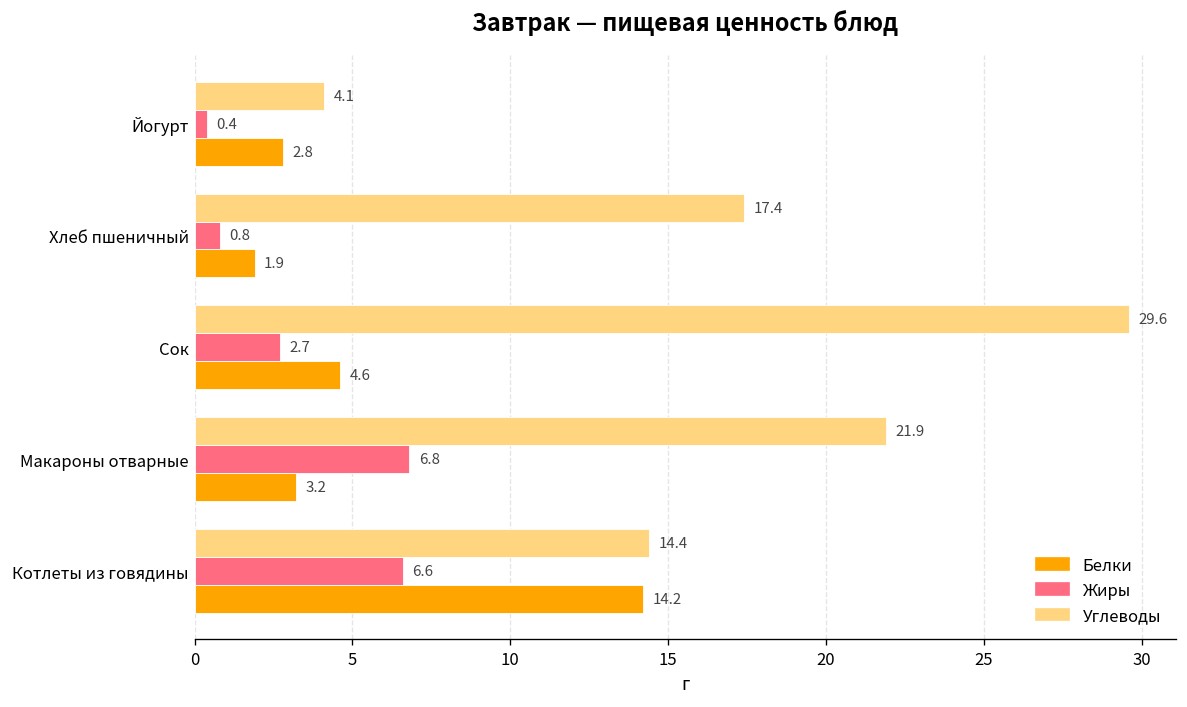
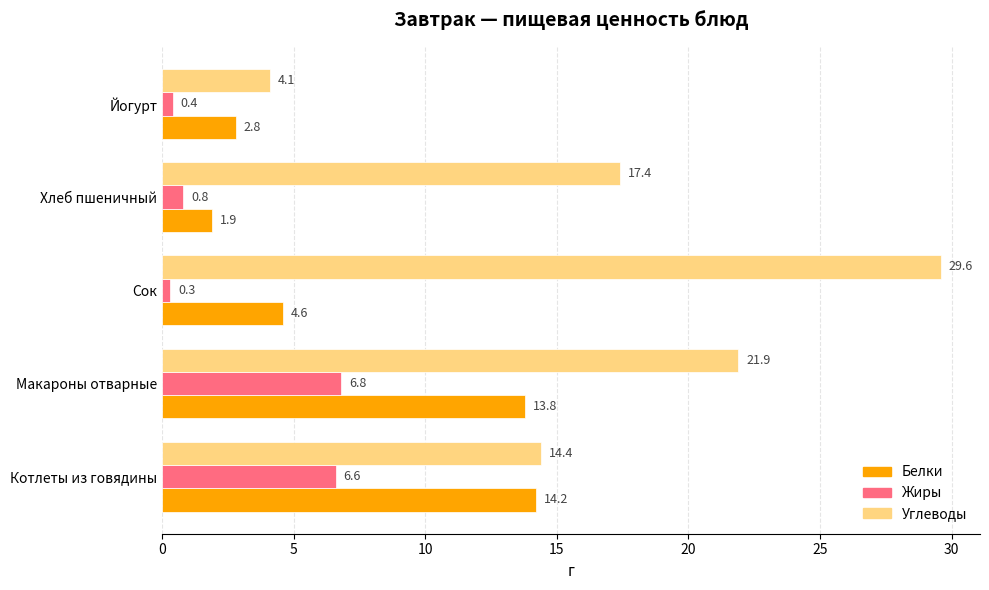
  {
    "Белки": {
      "Йогурт": 2.8,
      "Хлеб пшеничный": 1.9,
      "Сок": 4.6,
-     "Макароны отварные": 3.2,
+     "Макароны отварные": 13.8,
      "Котлеты из говядины": 14.2
    },
    "Жиры": {
      "Йогурт": 0.4,
      "Хлеб пшеничный": 0.8,
-     "Сок": 2.7,
+     "Сок": 0.3,
      "Макароны отварные": 6.8,
      "Котлеты из говядины": 6.6
    },
    "Углеводы": {
      "Йогурт": 4.1,
      "Хлеб пшеничный": 17.4,
      "Сок": 29.6,
      "Макароны отварные": 21.9,
      "Котлеты из говядины": 14.4
    }
  }
